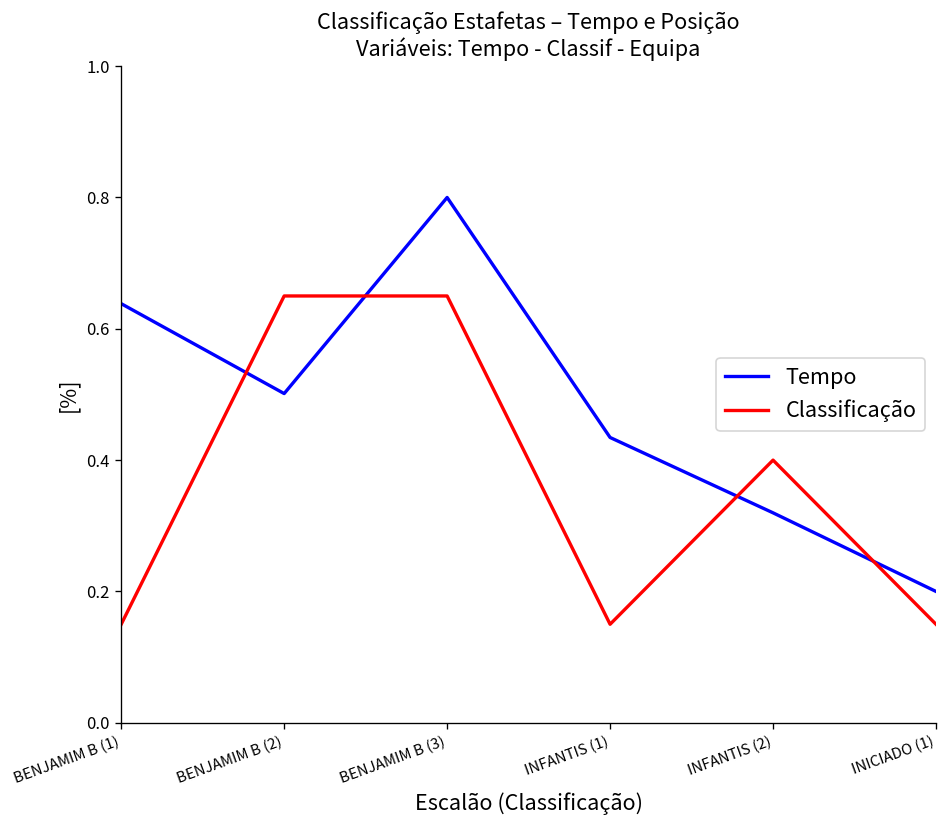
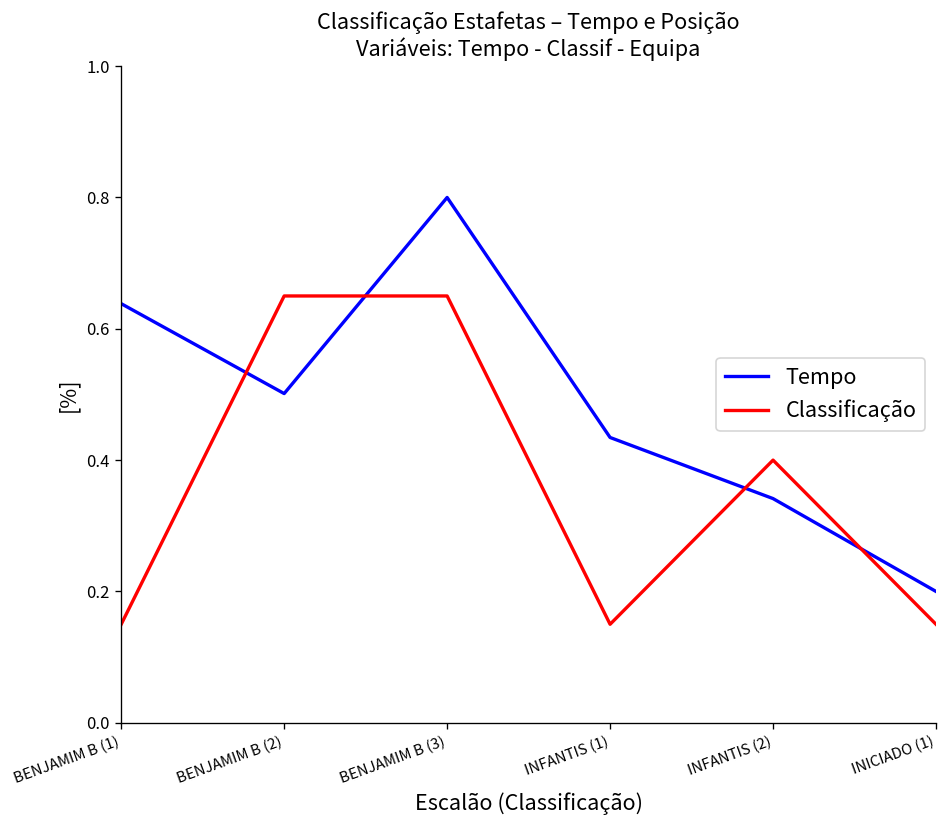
  {
    "Tempo": {
      "BENJAMIM B (1)": 0.64,
      "BENJAMIM B (2)": 0.50,
      "BENJAMIM B (3)": 0.80,
      "INFANTIS (1)": 0.43,
-     "INFANTIS (2)": 0.32,
+     "INFANTIS (2)": 0.34,
      "INICIADO (1)": 0.20
    },
    "Classificação": {
      "BENJAMIM B (1)": 0.15,
      "BENJAMIM B (2)": 0.65,
      "BENJAMIM B (3)": 0.65,
      "INFANTIS (1)": 0.15,
      "INFANTIS (2)": 0.40,
      "INICIADO (1)": 0.15
    }
  }
